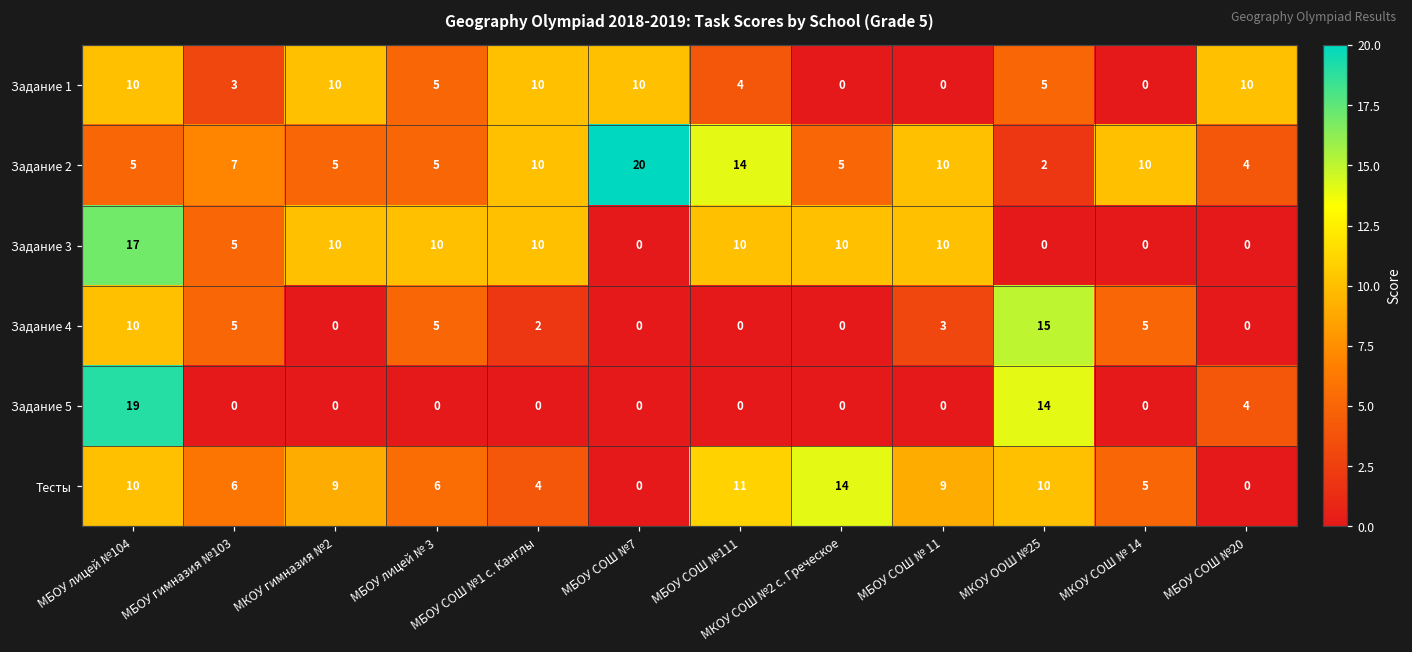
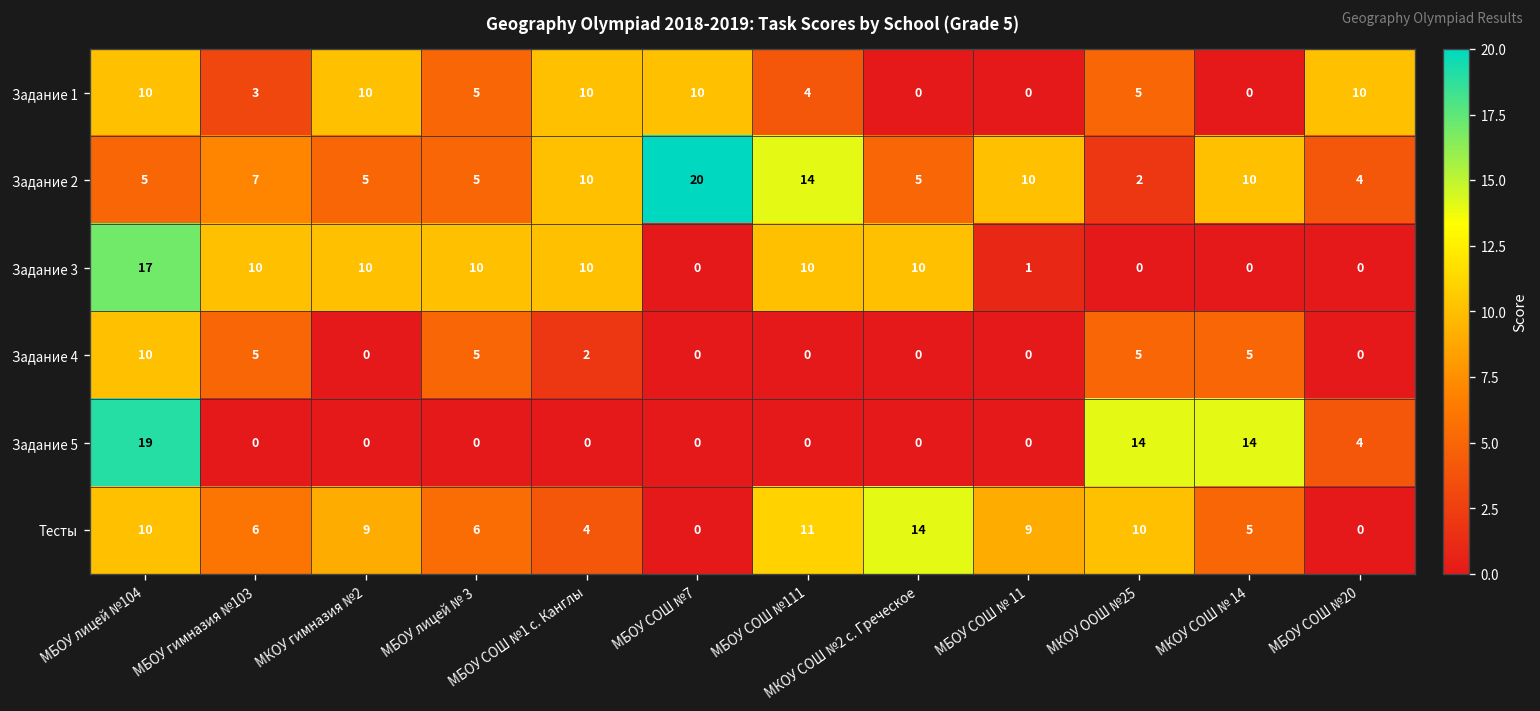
  {
    "Задание 1": {
      "МБОУ лицей №104": 10,
      "МБОУ гимназия №103": 3,
      "МКОУ гимназия №2": 10,
      "МБОУ лицей № 3": 5,
      "МБОУ СОШ №1 с. Канглы": 10,
      "МБОУ СОШ №7": 10,
      "МБОУ СОШ №111": 4,
      "МКОУ СОШ №2 с. Греческое": 0,
      "МБОУ СОШ № 11": 0,
      "МКОУ ООШ №25": 5,
      "МКОУ СОШ № 14": 0,
      "МБОУ СОШ №20": 10
    },
    "Задание 2": {
      "МБОУ лицей №104": 5,
      "МБОУ гимназия №103": 7,
      "МКОУ гимназия №2": 5,
      "МБОУ лицей № 3": 5,
      "МБОУ СОШ №1 с. Канглы": 10,
      "МБОУ СОШ №7": 20,
      "МБОУ СОШ №111": 14,
      "МКОУ СОШ №2 с. Греческое": 5,
      "МБОУ СОШ № 11": 10,
      "МКОУ ООШ №25": 2,
      "МКОУ СОШ № 14": 10,
      "МБОУ СОШ №20": 4
    },
    "Задание 3": {
      "МБОУ лицей №104": 17,
-     "МБОУ гимназия №103": 5,
+     "МБОУ гимназия №103": 10,
      "МКОУ гимназия №2": 10,
      "МБОУ лицей № 3": 10,
      "МБОУ СОШ №1 с. Канглы": 10,
      "МБОУ СОШ №7": 0,
      "МБОУ СОШ №111": 10,
      "МКОУ СОШ №2 с. Греческое": 10,
-     "МБОУ СОШ № 11": 10,
+     "МБОУ СОШ № 11": 1,
      "МКОУ ООШ №25": 0,
      "МКОУ СОШ № 14": 0,
      "МБОУ СОШ №20": 0
    },
    "Задание 4": {
      "МБОУ лицей №104": 10,
      "МБОУ гимназия №103": 5,
      "МКОУ гимназия №2": 0,
      "МБОУ лицей № 3": 5,
      "МБОУ СОШ №1 с. Канглы": 2,
      "МБОУ СОШ №7": 0,
      "МБОУ СОШ №111": 0,
      "МКОУ СОШ №2 с. Греческое": 0,
-     "МБОУ СОШ № 11": 3,
-     "МКОУ ООШ №25": 15,
+     "МБОУ СОШ № 11": 0,
+     "МКОУ ООШ №25": 5,
      "МКОУ СОШ № 14": 5,
      "МБОУ СОШ №20": 0
    },
    "Задание 5": {
      "МБОУ лицей №104": 19,
      "МБОУ гимназия №103": 0,
      "МКОУ гимназия №2": 0,
      "МБОУ лицей № 3": 0,
      "МБОУ СОШ №1 с. Канглы": 0,
      "МБОУ СОШ №7": 0,
      "МБОУ СОШ №111": 0,
      "МКОУ СОШ №2 с. Греческое": 0,
      "МБОУ СОШ № 11": 0,
      "МКОУ ООШ №25": 14,
-     "МКОУ СОШ № 14": 0,
+     "МКОУ СОШ № 14": 14,
      "МБОУ СОШ №20": 4
    },
    "Тесты": {
      "МБОУ лицей №104": 10,
      "МБОУ гимназия №103": 6,
      "МКОУ гимназия №2": 9,
      "МБОУ лицей № 3": 6,
      "МБОУ СОШ №1 с. Канглы": 4,
      "МБОУ СОШ №7": 0,
      "МБОУ СОШ №111": 11,
      "МКОУ СОШ №2 с. Греческое": 14,
      "МБОУ СОШ № 11": 9,
      "МКОУ ООШ №25": 10,
      "МКОУ СОШ № 14": 5,
      "МБОУ СОШ №20": 0
    }
  }
